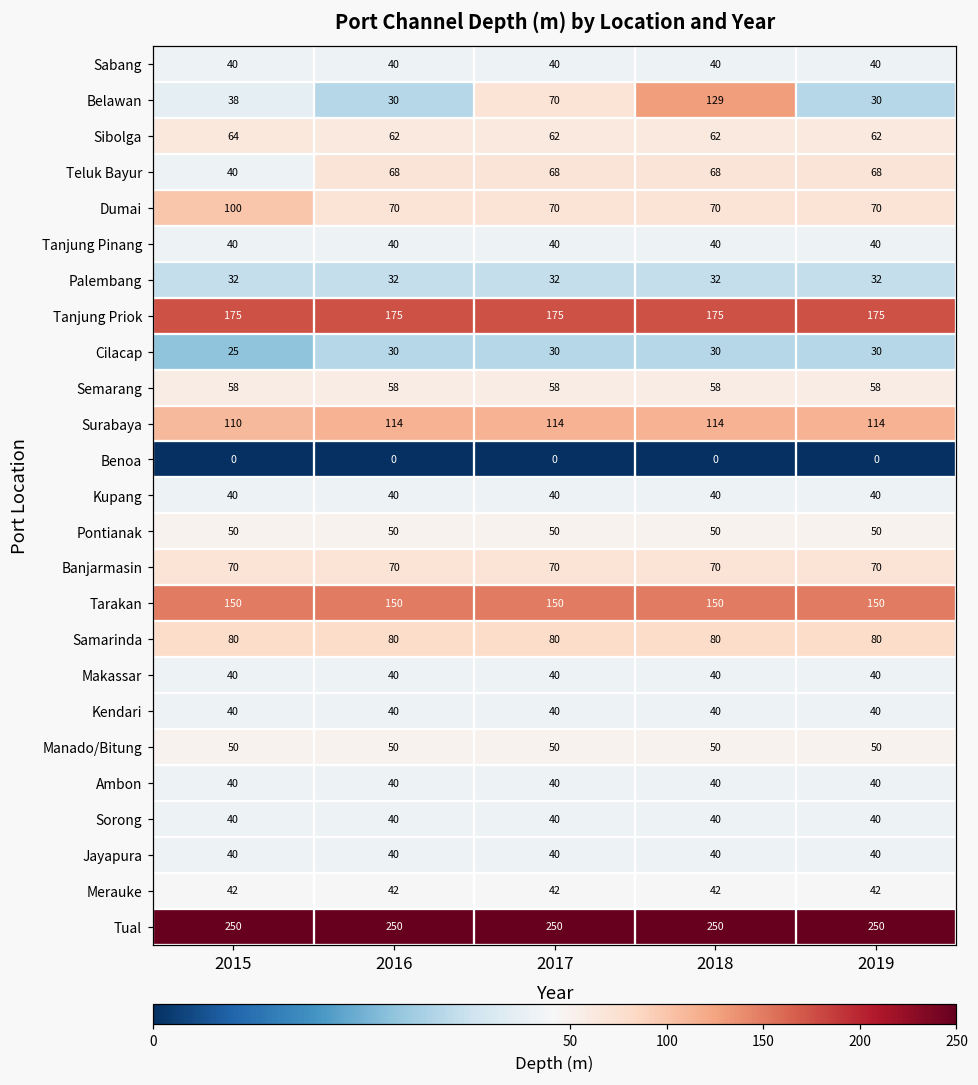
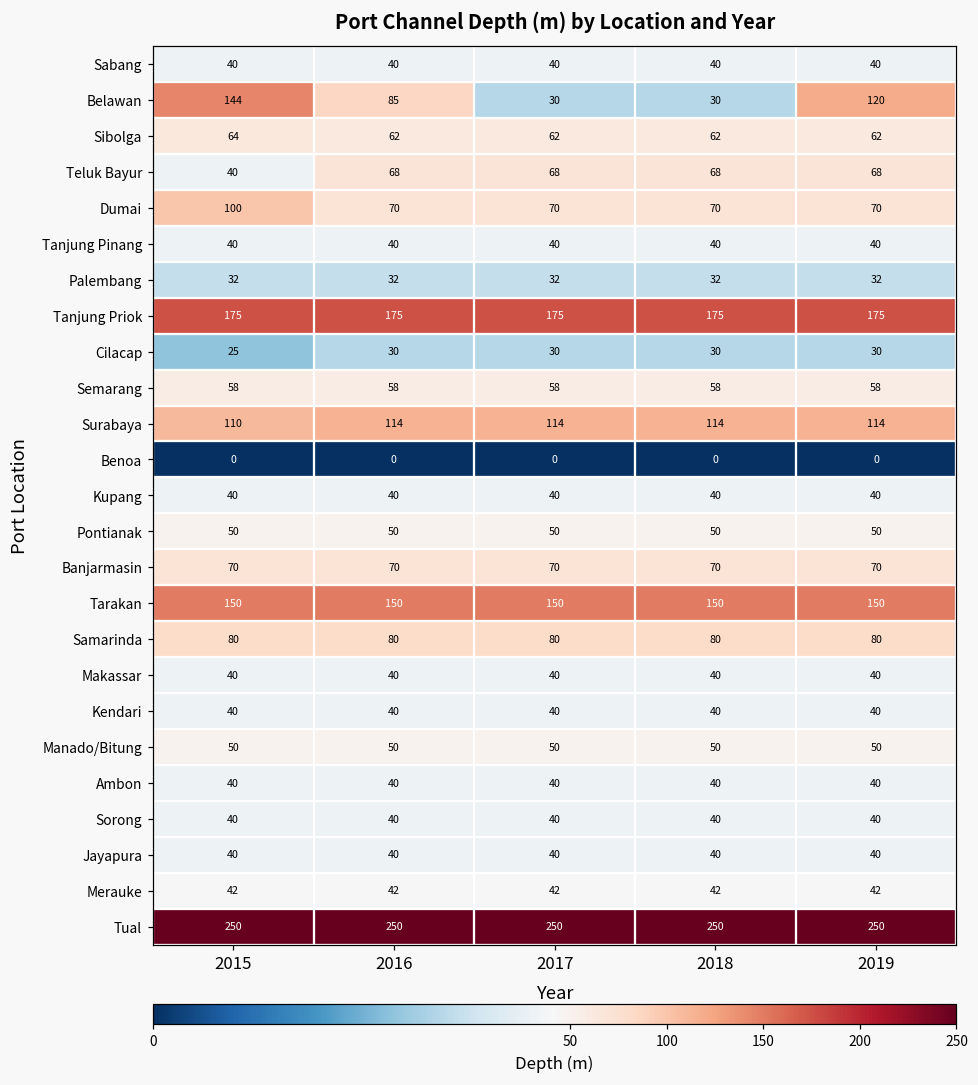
  {
    "Sabang": {
      "2015": 40,
      "2016": 40,
      "2017": 40,
      "2018": 40,
      "2019": 40
    },
    "Belawan": {
-     "2015": 38,
-     "2016": 30,
-     "2017": 70,
-     "2018": 129,
-     "2019": 30
+     "2015": 144,
+     "2016": 85,
+     "2017": 30,
+     "2018": 30,
+     "2019": 120
    },
    "Sibolga": {
      "2015": 64,
      "2016": 62,
      "2017": 62,
      "2018": 62,
      "2019": 62
    },
    "Teluk Bayur": {
      "2015": 40,
      "2016": 68,
      "2017": 68,
      "2018": 68,
      "2019": 68
    },
    "Dumai": {
      "2015": 100,
      "2016": 70,
      "2017": 70,
      "2018": 70,
      "2019": 70
    },
    "Tanjung Pinang": {
      "2015": 40,
      "2016": 40,
      "2017": 40,
      "2018": 40,
      "2019": 40
    },
    "Palembang": {
      "2015": 32,
      "2016": 32,
      "2017": 32,
      "2018": 32,
      "2019": 32
    },
    "Tanjung Priok": {
      "2015": 175,
      "2016": 175,
      "2017": 175,
      "2018": 175,
      "2019": 175
    },
    "Cilacap": {
      "2015": 25,
      "2016": 30,
      "2017": 30,
      "2018": 30,
      "2019": 30
    },
    "Semarang": {
      "2015": 58,
      "2016": 58,
      "2017": 58,
      "2018": 58,
      "2019": 58
    },
    "Surabaya": {
      "2015": 110,
      "2016": 114,
      "2017": 114,
      "2018": 114,
      "2019": 114
    },
    "Benoa": {
      "2015": 0,
      "2016": 0,
      "2017": 0,
      "2018": 0,
      "2019": 0
    },
    "Kupang": {
      "2015": 40,
      "2016": 40,
      "2017": 40,
      "2018": 40,
      "2019": 40
    },
    "Pontianak": {
      "2015": 50,
      "2016": 50,
      "2017": 50,
      "2018": 50,
      "2019": 50
    },
    "Banjarmasin": {
      "2015": 70,
      "2016": 70,
      "2017": 70,
      "2018": 70,
      "2019": 70
    },
    "Tarakan": {
      "2015": 150,
      "2016": 150,
      "2017": 150,
      "2018": 150,
      "2019": 150
    },
    "Samarinda": {
      "2015": 80,
      "2016": 80,
      "2017": 80,
      "2018": 80,
      "2019": 80
    },
    "Makassar": {
      "2015": 40,
      "2016": 40,
      "2017": 40,
      "2018": 40,
      "2019": 40
    },
    "Kendari": {
      "2015": 40,
      "2016": 40,
      "2017": 40,
      "2018": 40,
      "2019": 40
    },
    "Manado/Bitung": {
      "2015": 50,
      "2016": 50,
      "2017": 50,
      "2018": 50,
      "2019": 50
    },
    "Ambon": {
      "2015": 40,
      "2016": 40,
      "2017": 40,
      "2018": 40,
      "2019": 40
    },
    "Sorong": {
      "2015": 40,
      "2016": 40,
      "2017": 40,
      "2018": 40,
      "2019": 40
    },
    "Jayapura": {
      "2015": 40,
      "2016": 40,
      "2017": 40,
      "2018": 40,
      "2019": 40
    },
    "Merauke": {
      "2015": 42,
      "2016": 42,
      "2017": 42,
      "2018": 42,
      "2019": 42
    },
    "Tual": {
      "2015": 250,
      "2016": 250,
      "2017": 250,
      "2018": 250,
      "2019": 250
    }
  }
